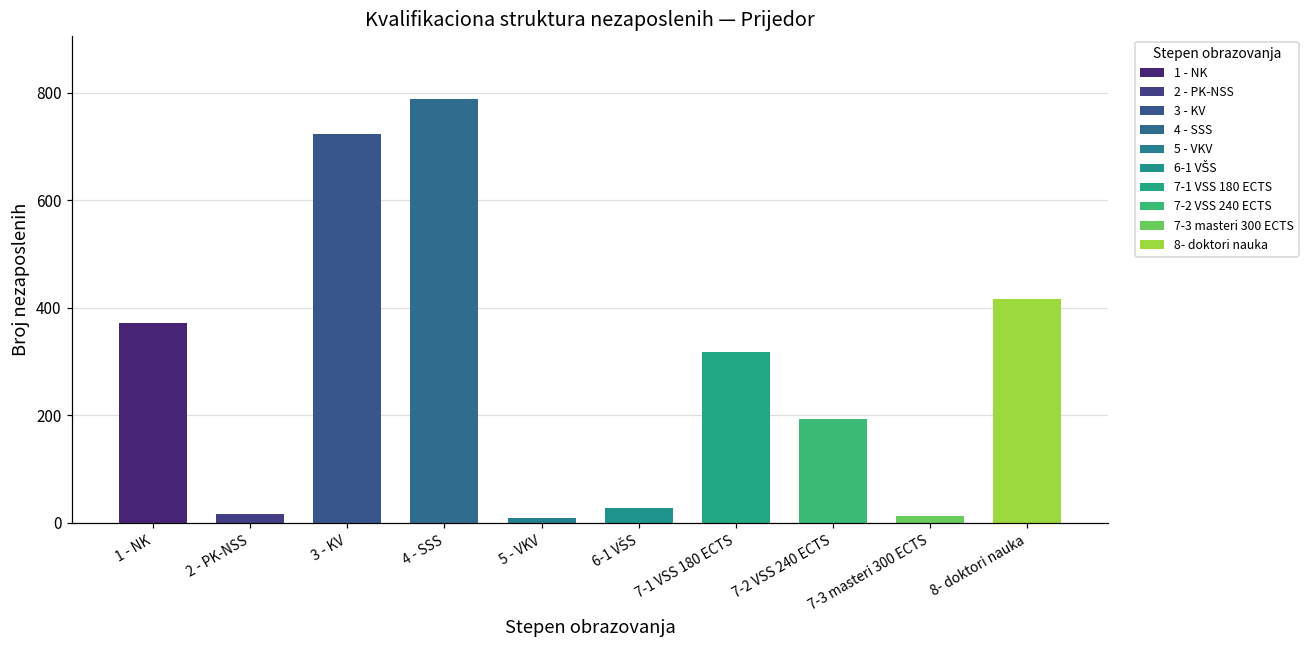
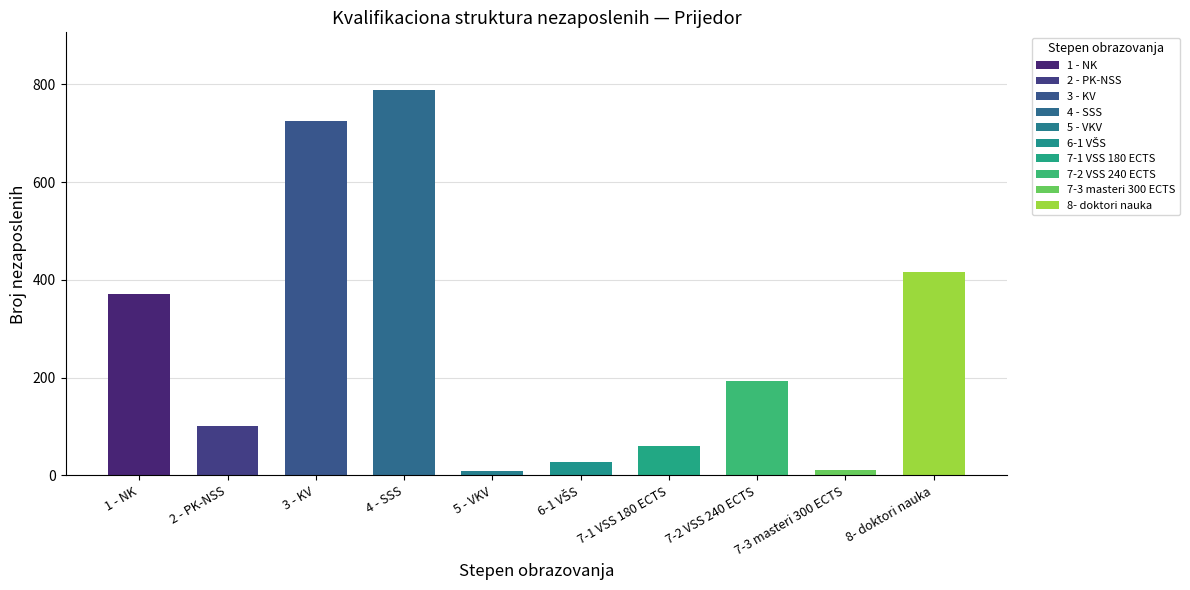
  {
    "1 - NK": 370,
-   "2 - PK-NSS": 20,
+   "2 - PK-NSS": 100,
    "3 - KV": 720,
    "4 - SSS": 790,
    "5 - VKV": 10,
    "6-1 VŠS": 30,
-   "7-1 VSS 180 ECTS": 320,
+   "7-1 VSS 180 ECTS": 60,
    "7-2 VSS 240 ECTS": 190,
    "7-3 masteri 300 ECTS": 10,
    "8- doktori nauka": 420
  }
